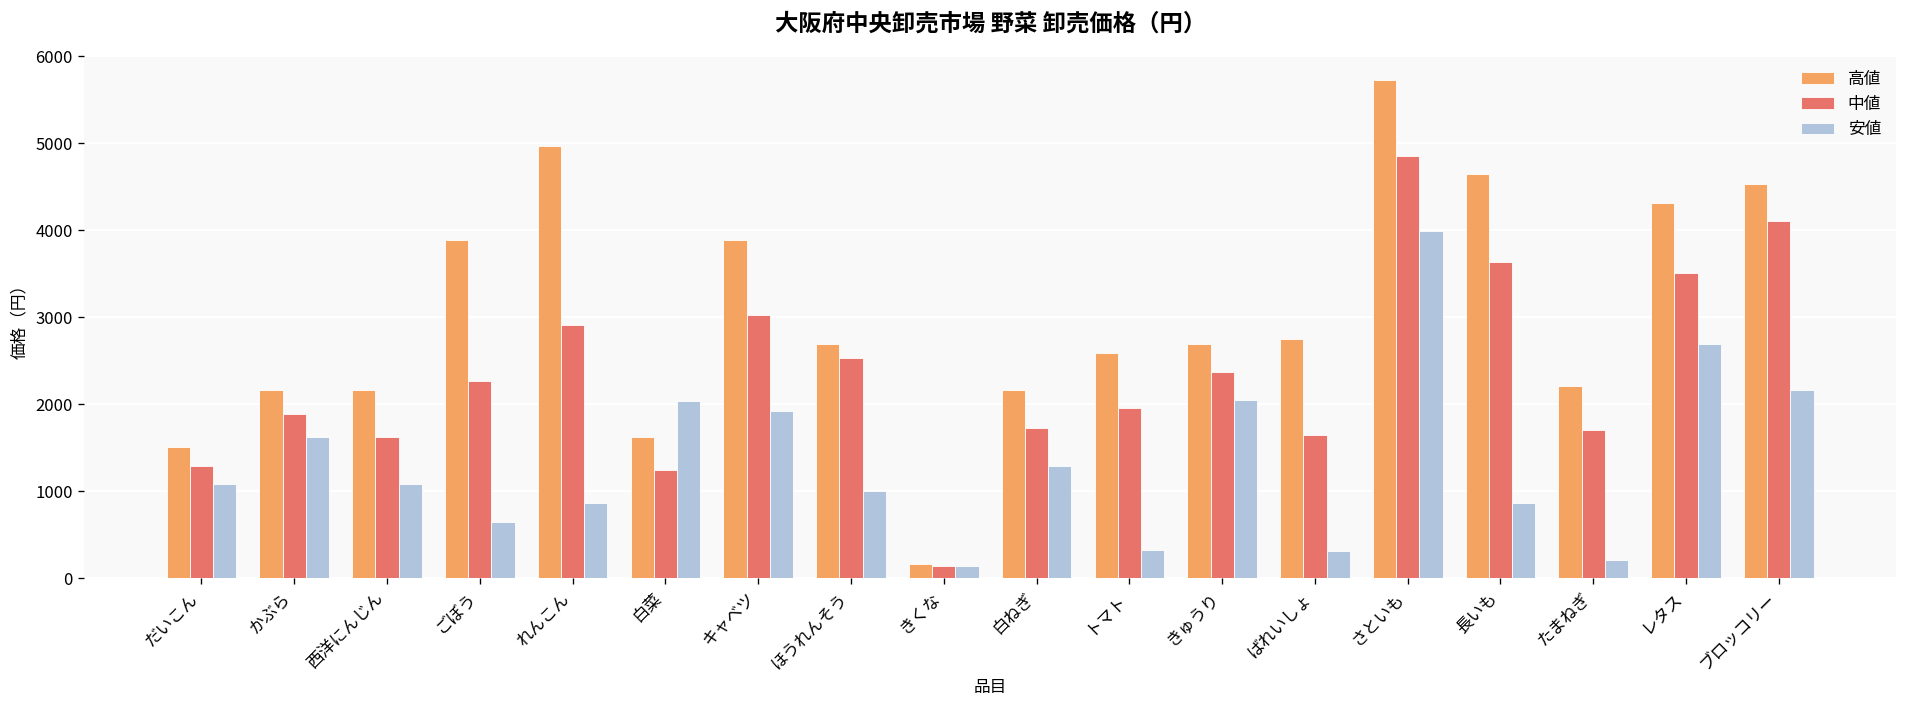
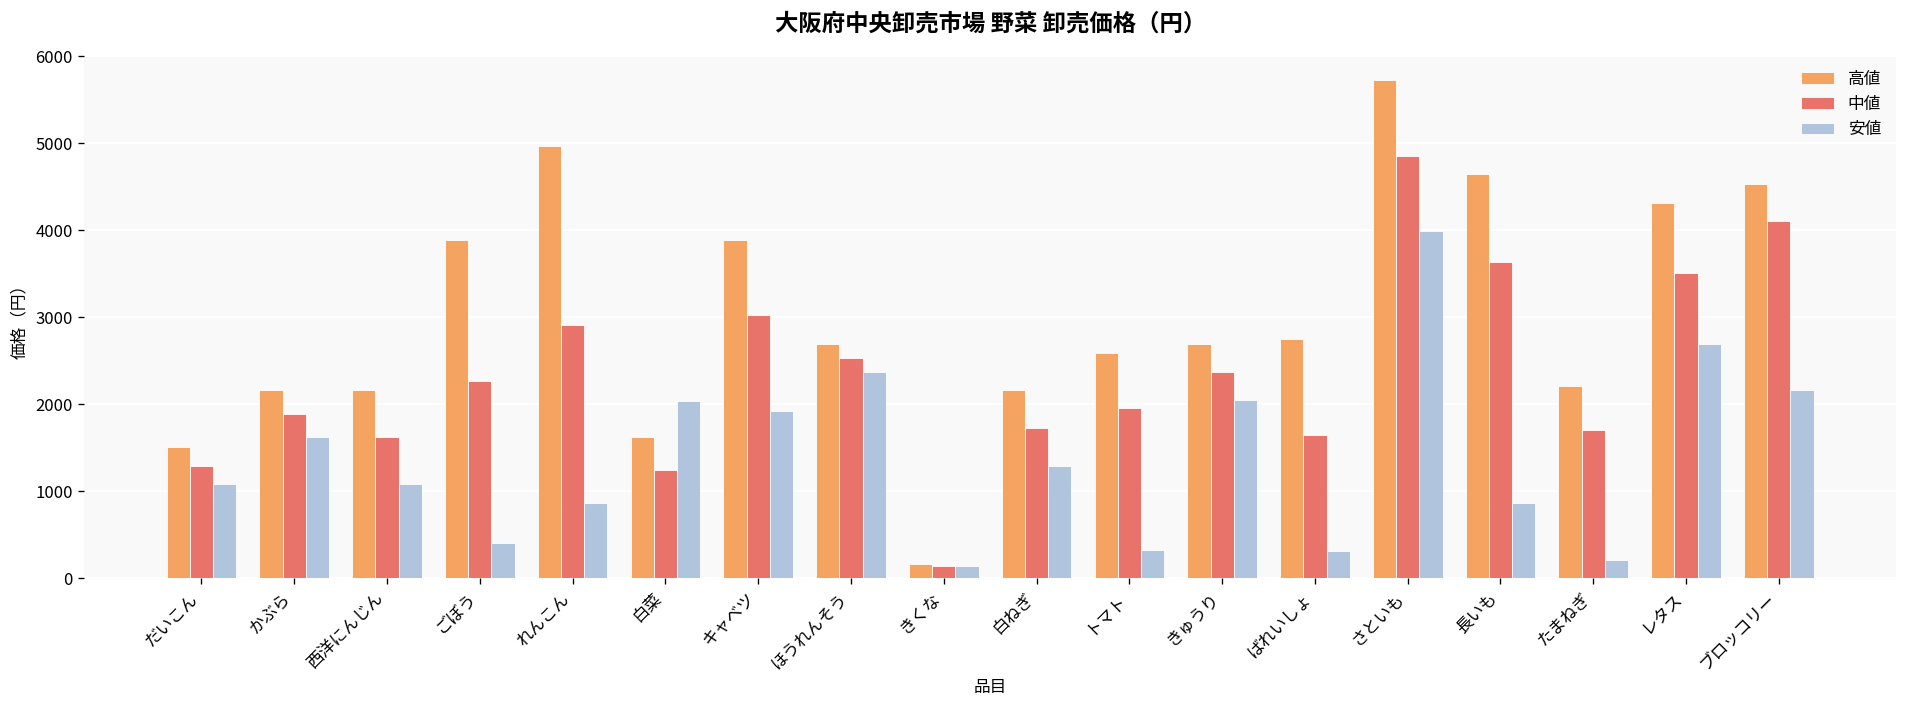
  {
    "安値": {
      "だいこん": 1100,
      "かぶら": 1600,
      "西洋にんじん": 1100,
-     "ごぼう": 600,
+     "ごぼう": 400,
      "れんこん": 900,
      "白菜": 2000,
      "キャベツ": 1900,
-     "ほうれんそう": 1000,
+     "ほうれんそう": 2400,
      "きくな": 100,
      "白ねぎ": 1300,
      "トマト": 300,
      "きゅうり": 2100,
      "ばれいしょ": 300,
      "さといも": 4000,
      "長いも": 900,
      "たまねぎ": 200,
      "レタス": 2700,
      "ブロッコリー": 2200
    }
  }
